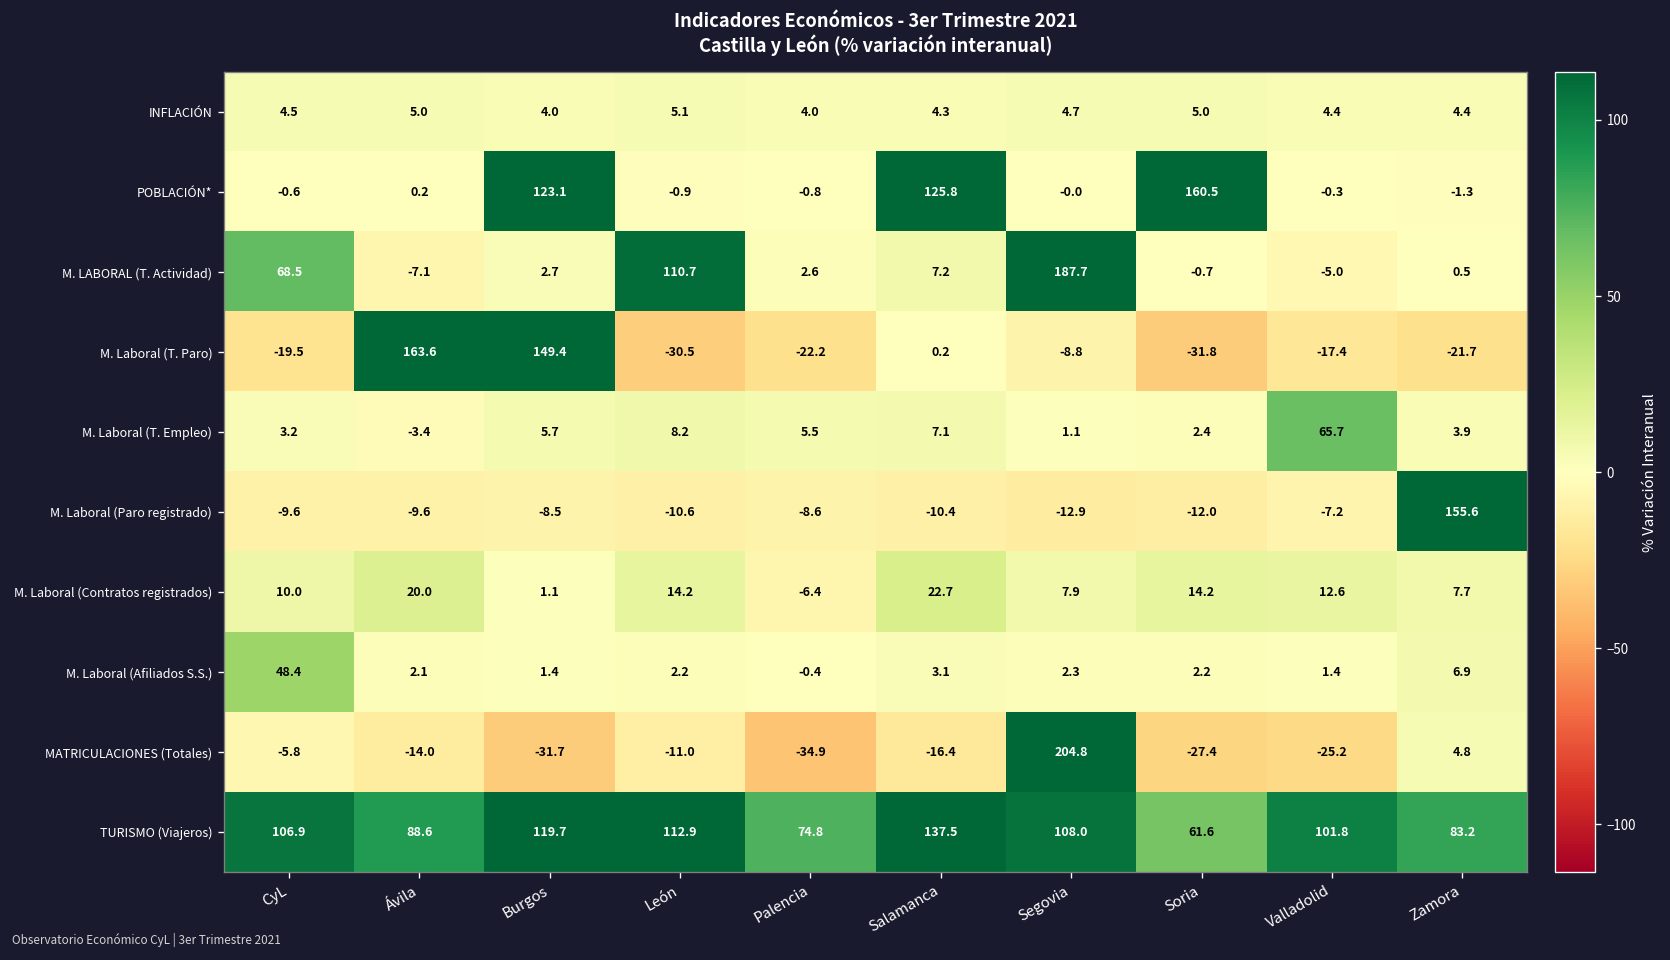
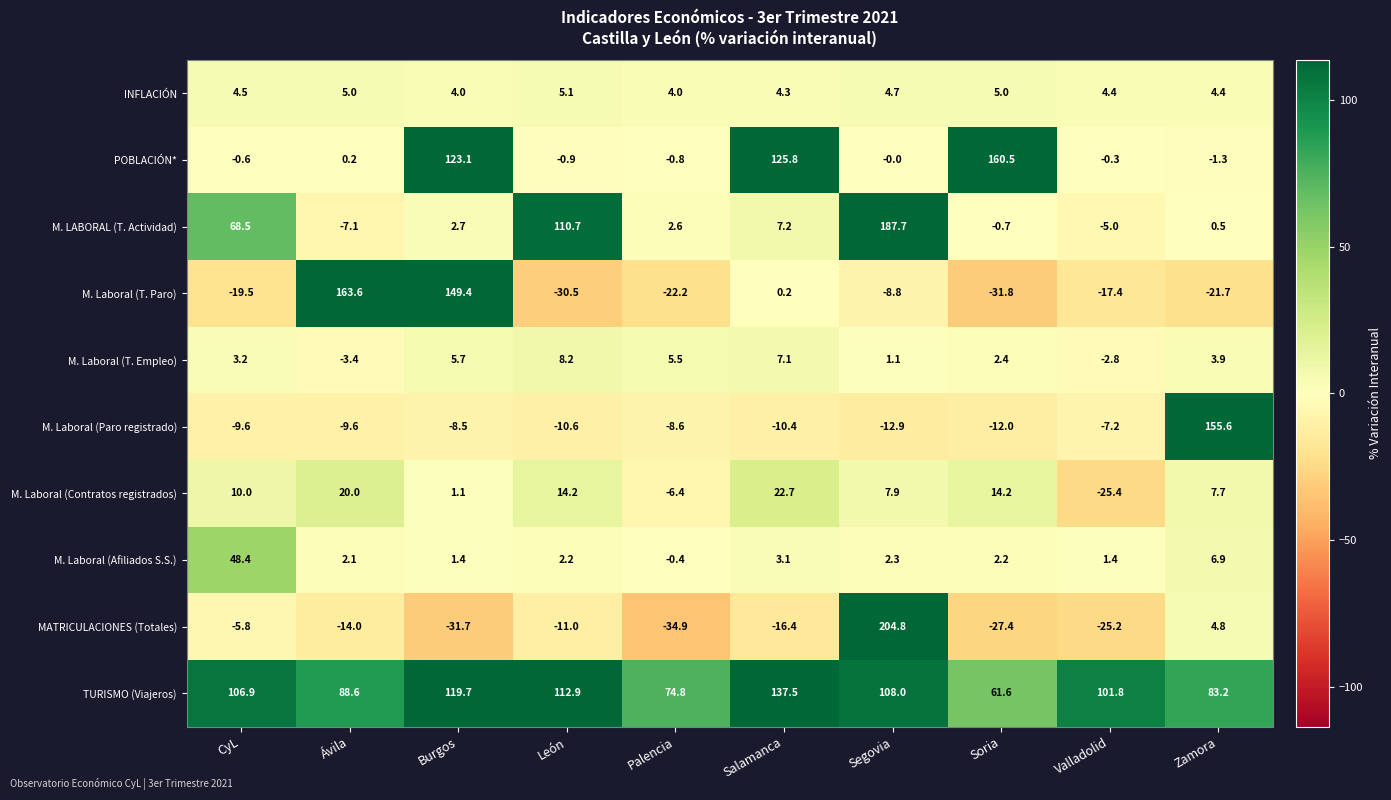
  {
    "INFLACIÓN": {
      "CyL": 4.5,
      "Ávila": 5.0,
      "Burgos": 4.0,
      "León": 5.1,
      "Palencia": 4.0,
      "Salamanca": 4.3,
      "Segovia": 4.7,
      "Soria": 5.0,
      "Valladolid": 4.4,
      "Zamora": 4.4
    },
    "POBLACIÓN*": {
      "CyL": -0.6,
      "Ávila": 0.2,
      "Burgos": 123.1,
      "León": -0.9,
      "Palencia": -0.8,
      "Salamanca": 125.8,
      "Segovia": -0.0,
      "Soria": 160.5,
      "Valladolid": -0.3,
      "Zamora": -1.3
    },
    "M. LABORAL (T. Actividad)": {
      "CyL": 68.5,
      "Ávila": -7.1,
      "Burgos": 2.7,
      "León": 110.7,
      "Palencia": 2.6,
      "Salamanca": 7.2,
      "Segovia": 187.7,
      "Soria": -0.7,
      "Valladolid": -5.0,
      "Zamora": 0.5
    },
    "M. Laboral (T. Paro)": {
      "CyL": -19.5,
      "Ávila": 163.6,
      "Burgos": 149.4,
      "León": -30.5,
      "Palencia": -22.2,
      "Salamanca": 0.2,
      "Segovia": -8.8,
      "Soria": -31.8,
      "Valladolid": -17.4,
      "Zamora": -21.7
    },
    "M. Laboral (T. Empleo)": {
      "CyL": 3.2,
      "Ávila": -3.4,
      "Burgos": 5.7,
      "León": 8.2,
      "Palencia": 5.5,
      "Salamanca": 7.1,
      "Segovia": 1.1,
      "Soria": 2.4,
-     "Valladolid": 65.7,
+     "Valladolid": -2.8,
      "Zamora": 3.9
    },
    "M. Laboral (Paro registrado)": {
      "CyL": -9.6,
      "Ávila": -9.6,
      "Burgos": -8.5,
      "León": -10.6,
      "Palencia": -8.6,
      "Salamanca": -10.4,
      "Segovia": -12.9,
      "Soria": -12.0,
      "Valladolid": -7.2,
      "Zamora": 155.6
    },
    "M. Laboral (Contratos registrados)": {
      "CyL": 10.0,
      "Ávila": 20.0,
      "Burgos": 1.1,
      "León": 14.2,
      "Palencia": -6.4,
      "Salamanca": 22.7,
      "Segovia": 7.9,
      "Soria": 14.2,
-     "Valladolid": 12.6,
+     "Valladolid": -25.4,
      "Zamora": 7.7
    },
    "M. Laboral (Afiliados S.S.)": {
      "CyL": 48.4,
      "Ávila": 2.1,
      "Burgos": 1.4,
      "León": 2.2,
      "Palencia": -0.4,
      "Salamanca": 3.1,
      "Segovia": 2.3,
      "Soria": 2.2,
      "Valladolid": 1.4,
      "Zamora": 6.9
    },
    "MATRICULACIONES (Totales)": {
      "CyL": -5.8,
      "Ávila": -14.0,
      "Burgos": -31.7,
      "León": -11.0,
      "Palencia": -34.9,
      "Salamanca": -16.4,
      "Segovia": 204.8,
      "Soria": -27.4,
      "Valladolid": -25.2,
      "Zamora": 4.8
    },
    "TURISMO (Viajeros)": {
      "CyL": 106.9,
      "Ávila": 88.6,
      "Burgos": 119.7,
      "León": 112.9,
      "Palencia": 74.8,
      "Salamanca": 137.5,
      "Segovia": 108.0,
      "Soria": 61.6,
      "Valladolid": 101.8,
      "Zamora": 83.2
    }
  }
